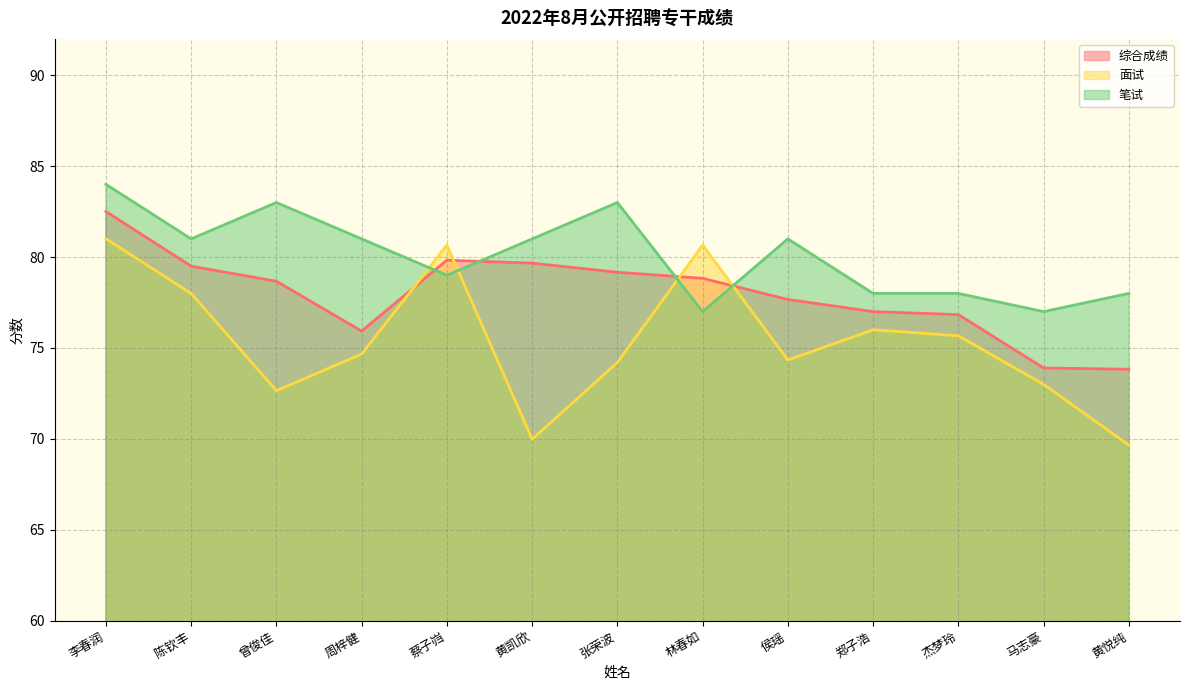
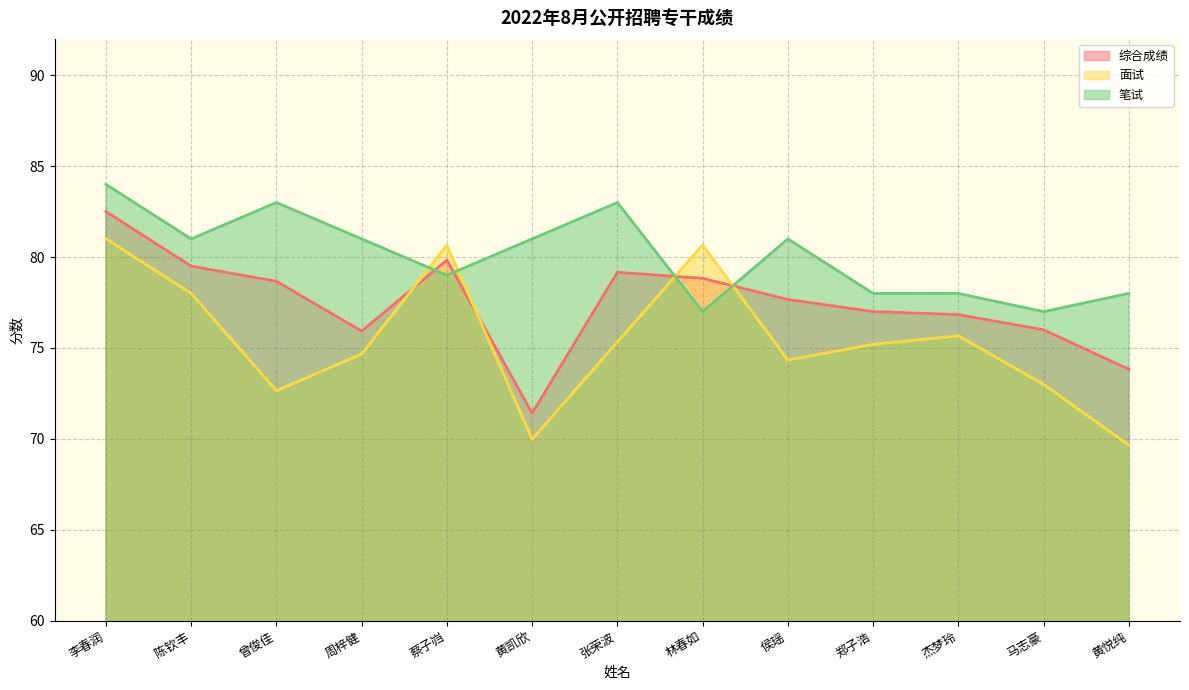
  {
    "综合成绩": {
      "李春润": 82.5,
      "陈钦丰": 79.5,
      "曾俊佳": 78.7,
      "周梓健": 75.9,
      "蔡子岿": 79.8,
-     "黄凯欣": 79.7,
+     "黄凯欣": 71.4,
      "张荣波": 79.2,
      "林春如": 78.8,
      "侯瑶": 77.7,
      "郑子浩": 77.0,
      "杰梦玲": 76.8,
-     "马志豪": 73.9,
+     "马志豪": 76.0,
      "黄悦纯": 73.8
    },
    "面试": {
      "李春润": 81.0,
      "陈钦丰": 78.0,
      "曾俊佳": 72.7,
      "周梓健": 74.7,
      "蔡子岿": 80.7,
      "黄凯欣": 70.0,
-     "张荣波": 74.2,
+     "张荣波": 75.3,
      "林春如": 80.7,
      "侯瑶": 74.3,
-     "郑子浩": 76.0,
+     "郑子浩": 75.2,
      "杰梦玲": 75.7,
      "马志豪": 73.0,
      "黄悦纯": 69.7
    },
    "笔试": {
      "李春润": 84.0,
      "陈钦丰": 81.0,
      "曾俊佳": 83.0,
      "周梓健": 81.0,
      "蔡子岿": 79.0,
      "黄凯欣": 81.0,
      "张荣波": 83.0,
      "林春如": 77.0,
      "侯瑶": 81.0,
      "郑子浩": 78.0,
      "杰梦玲": 78.0,
      "马志豪": 77.0,
      "黄悦纯": 78.0
    }
  }
